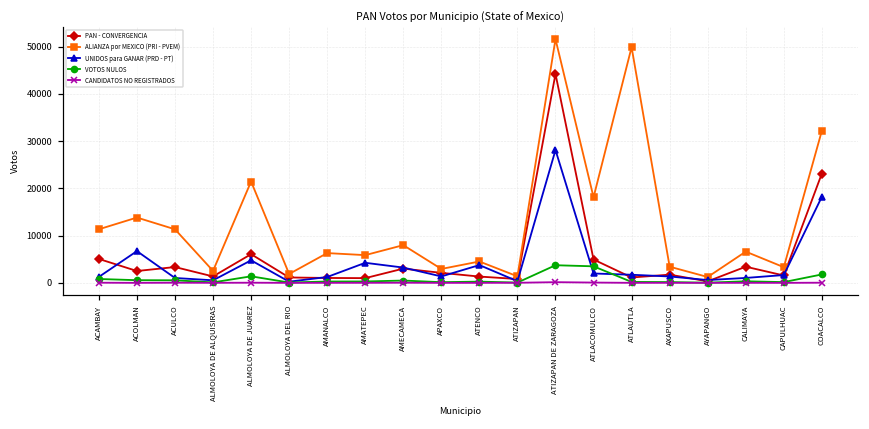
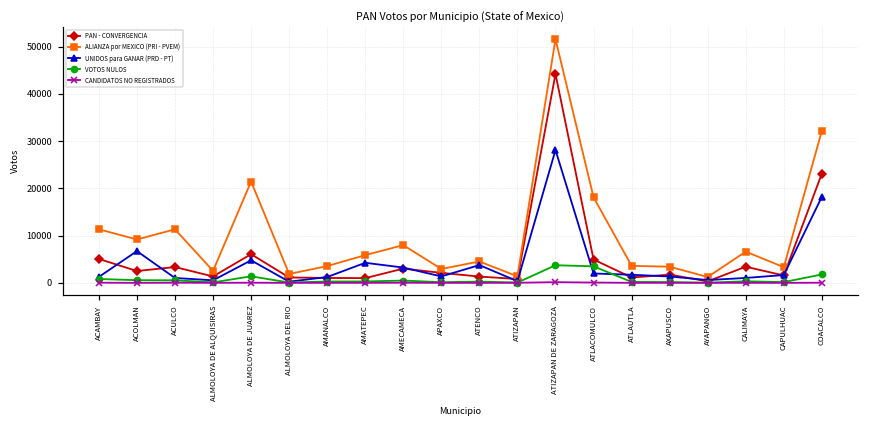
  {
    "PAN - CONVERGENCIA": {
      "ACAMBAY": 5000,
      "ACOLMAN": 3000,
      "ACULCO": 3000,
      "ALMOLOYA DE ALQUISIRAS": 1000,
      "ALMOLOYA DE JUAREZ": 6000,
      "ALMOLOYA DEL RIO": 1000,
      "AMATEPEC": 1000,
      "APAXCO": 2000,
      "ATENCO": 1000,
      "ATIZAPAN DE ZARAGOZA": 44000,
      "ATLACOMULCO": 5000,
      "CALIMAYA": 3000,
      "COACALCO": 23000
    },
    "ALIANZA por MEXICO (PRI - PVEM)": {
      "ACAMBAY": 11000,
-     "ACOLMAN": 14000,
+     "ACOLMAN": 9000,
      "ACULCO": 11000,
      "ALMOLOYA DE ALQUISIRAS": 3000,
      "ALMOLOYA DE JUAREZ": 21000,
      "ALMOLOYA DEL RIO": 2000,
-     "AMANALCO": 6000,
+     "AMANALCO": 4000,
      "AMATEPEC": 6000,
      "AMECAMECA": 8000,
      "APAXCO": 3000,
      "ATENCO": 5000,
      "ATIZAPAN DE ZARAGOZA": 52000,
      "ATLACOMULCO": 18000,
-     "ATLAUTLA": 50000,
+     "ATLAUTLA": 4000,
      "AXAPUSCO": 3000,
      "AYAPANGO": 1000,
      "CALIMAYA": 7000,
      "CAPULHUAC": 3000,
      "COACALCO": 32000
    },
    "UNIDOS para GANAR (PRD - PT)": {
      "ACOLMAN": 7000,
      "ALMOLOYA DE JUAREZ": 5000,
      "AMATEPEC": 4000,
      "APAXCO": 1000,
      "ATENCO": 4000,
      "ATIZAPAN DE ZARAGOZA": 28000,
      "ATLACOMULCO": 2000,
      "CALIMAYA": 1000,
      "COACALCO": 18000
    },
    "VOTOS NULOS": {
      "ALMOLOYA DE JUAREZ": 1000,
      "ATIZAPAN DE ZARAGOZA": 4000,
      "ATLACOMULCO": 4000,
      "COACALCO": 2000
    },
    "CANDIDATOS NO REGISTRADOS": {
      "ACAMBAY": 0,
      "ALMOLOYA DE JUAREZ": 0,
      "ATIZAPAN DE ZARAGOZA": 0,
      "ATLACOMULCO": 0,
      "COACALCO": 0
    }
  }
